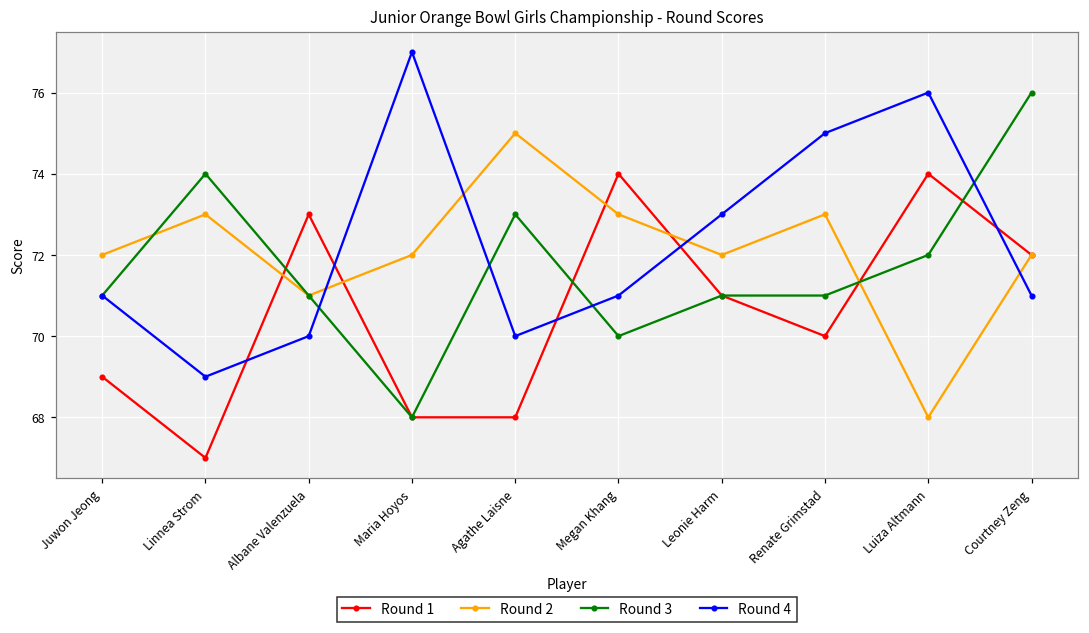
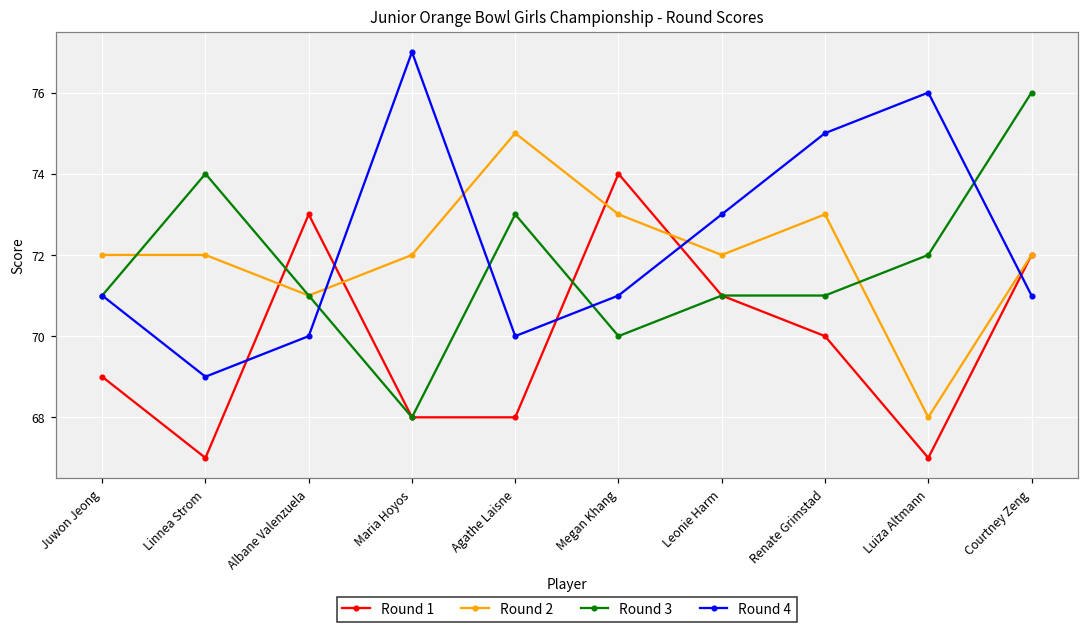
  {
    "Round 1": {
      "Juwon Jeong": 69,
      "Linnea Strom": 67,
      "Albane Valenzuela": 73,
      "Agathe Laisne": 68,
      "Megan Khang": 74,
      "Renate Grimstad": 70,
-     "Luiza Altmann": 74
+     "Luiza Altmann": 67
    },
    "Round 2": {
      "Juwon Jeong": 72,
-     "Linnea Strom": 73,
+     "Linnea Strom": 72,
      "Maria Hoyos": 72,
      "Agathe Laisne": 75,
      "Megan Khang": 73,
      "Leonie Harm": 72,
      "Renate Grimstad": 73,
      "Luiza Altmann": 68
    },
    "Round 3": {
      "Linnea Strom": 74,
      "Agathe Laisne": 73,
      "Megan Khang": 70,
      "Renate Grimstad": 71,
      "Luiza Altmann": 72,
      "Courtney Zeng": 76
    },
    "Round 4": {
      "Linnea Strom": 69,
      "Albane Valenzuela": 70,
      "Maria Hoyos": 77,
      "Agathe Laisne": 70,
      "Megan Khang": 71,
      "Leonie Harm": 73,
      "Renate Grimstad": 75,
      "Luiza Altmann": 76,
      "Courtney Zeng": 71
    }
  }
